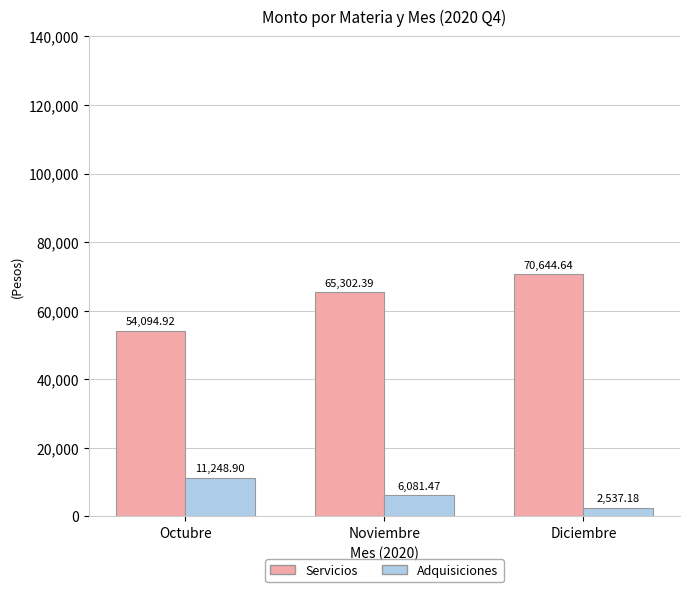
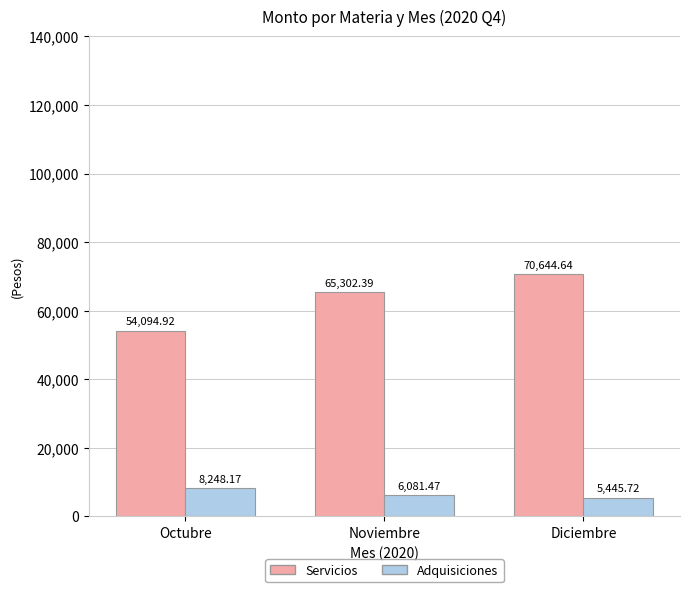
  {
    "Servicios": {
      "Octubre": "54,094.92",
      "Noviembre": "65,302.39",
      "Diciembre": "70,644.64"
    },
    "Adquisiciones": {
-     "Octubre": "11,248.90",
+     "Octubre": "8,248.17",
      "Noviembre": "6,081.47",
-     "Diciembre": "2,537.18"
+     "Diciembre": "5,445.72"
    }
  }
